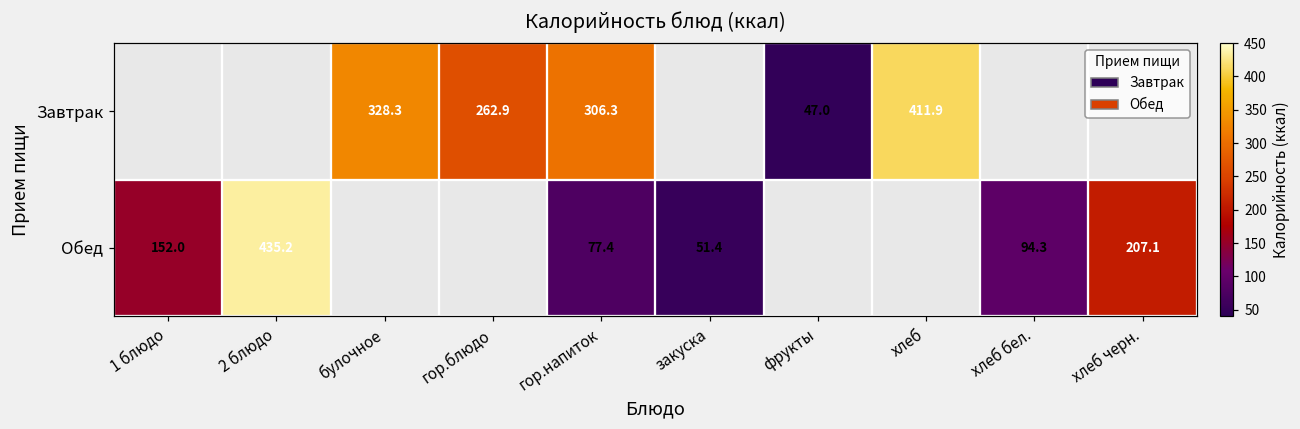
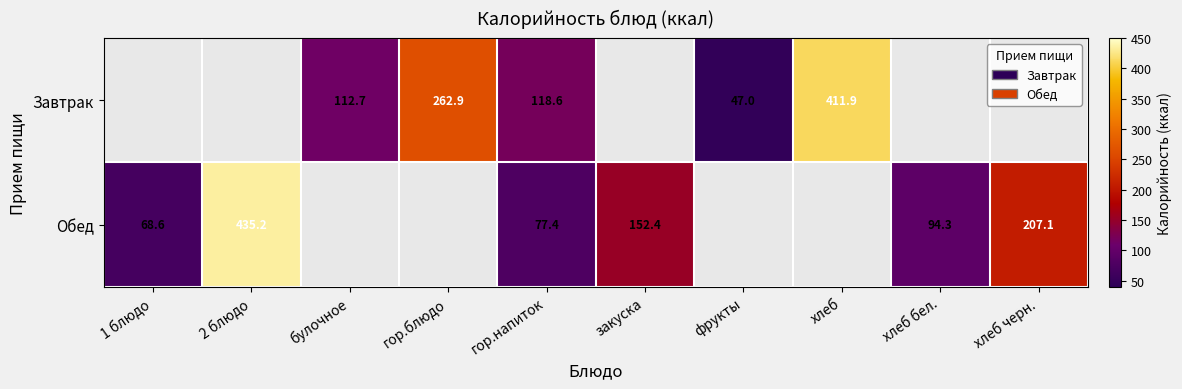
  {
    "Завтрак": {
-     "булочное": 328.3,
+     "булочное": 112.7,
      "гор.блюдо": 262.9,
-     "гор.напиток": 306.3,
+     "гор.напиток": 118.6,
      "фрукты": 47.0,
      "хлеб": 411.9
    },
    "Обед": {
-     "1 блюдо": 152.0,
+     "1 блюдо": 68.6,
      "2 блюдо": 435.2,
      "гор.напиток": 77.4,
-     "закуска": 51.4,
+     "закуска": 152.4,
      "хлеб бел.": 94.3,
      "хлеб черн.": 207.1
    }
  }
